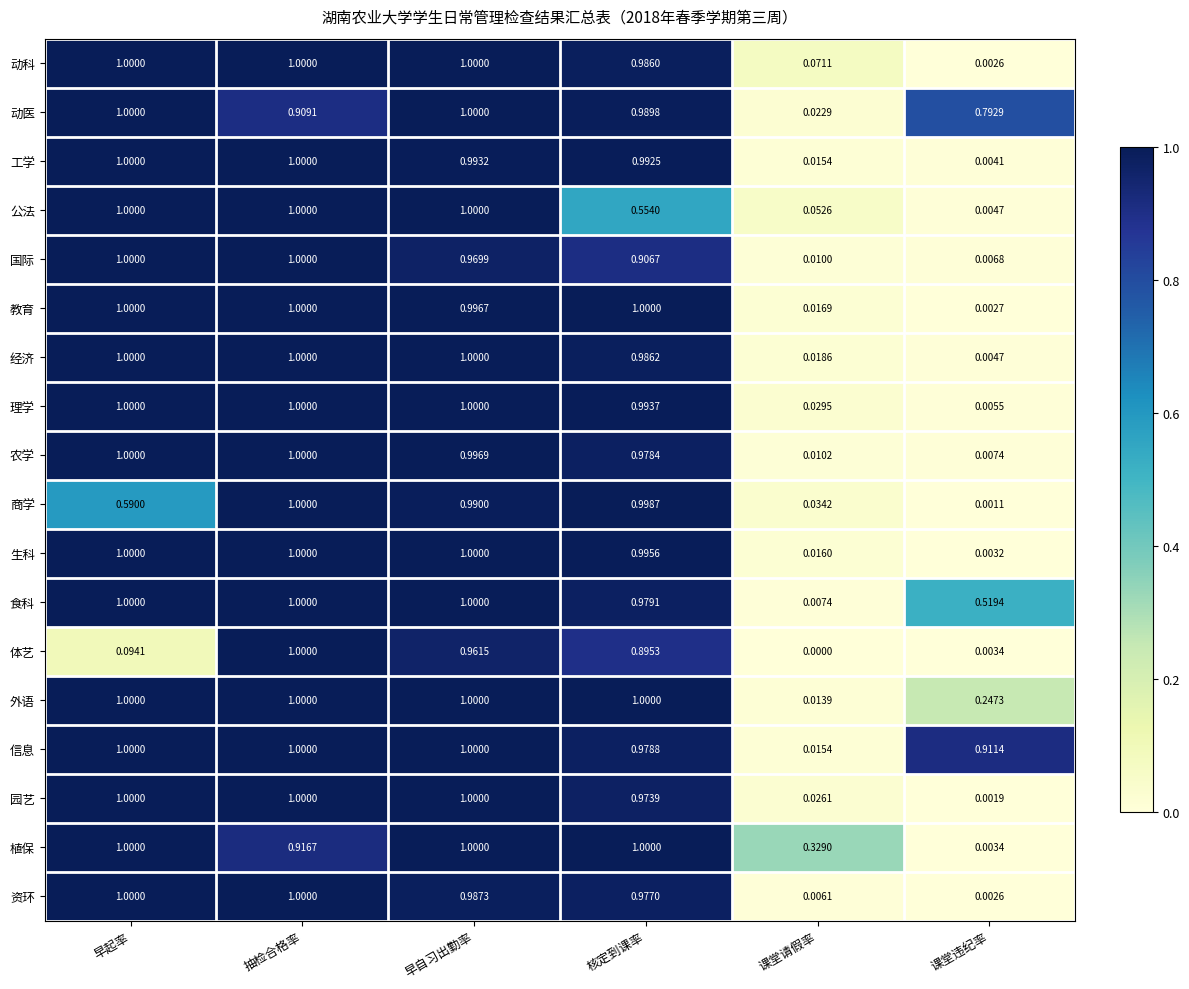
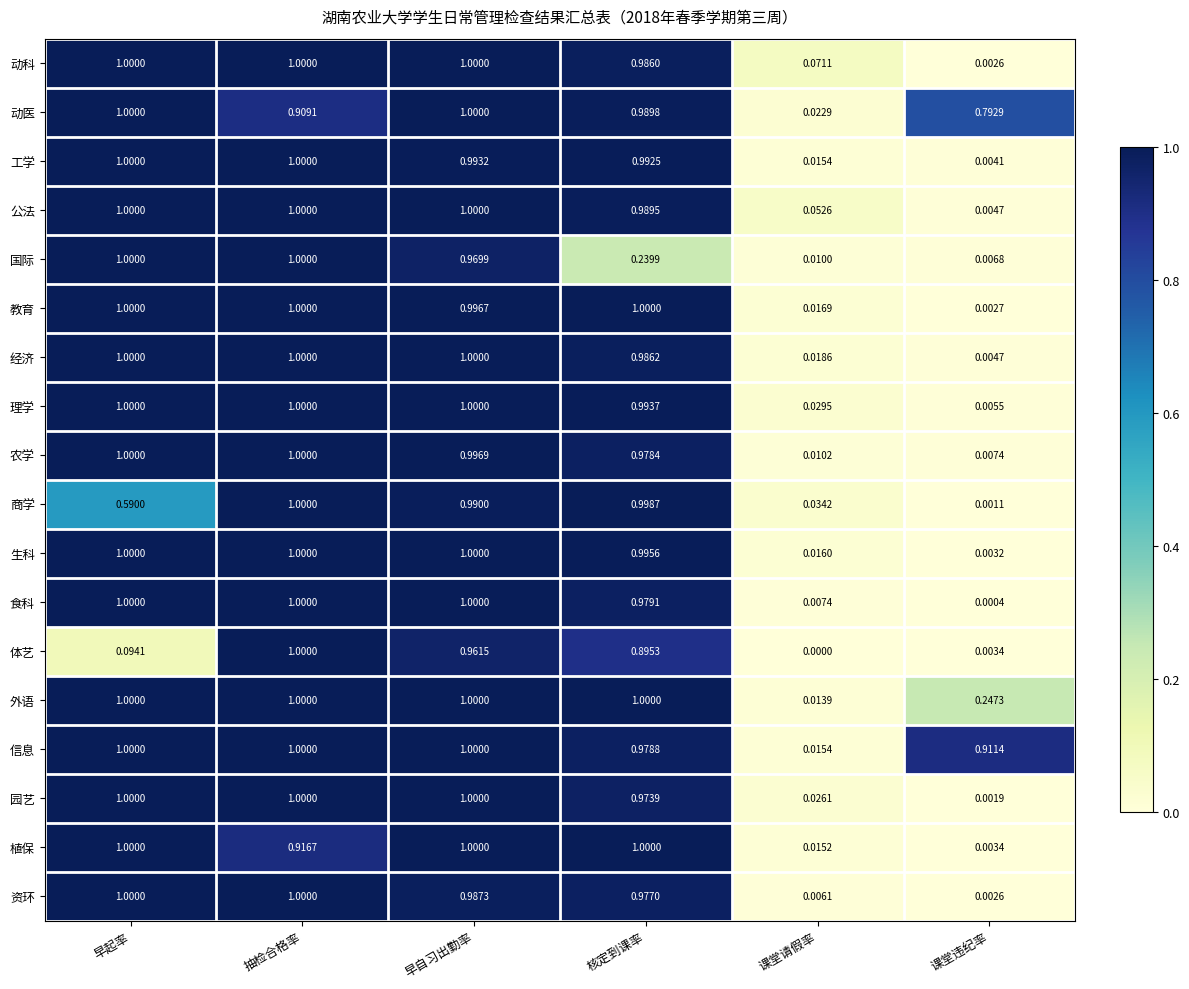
  {
    "动科": {
      "早起率": 1.0000,
      "抽检合格率": 1.0000,
      "早自习出勤率": 1.0000,
      "核定到课率": 0.9860,
      "课堂请假率": 0.0711,
      "课堂违纪率": 0.0026
    },
    "动医": {
      "早起率": 1.0000,
      "抽检合格率": 0.9091,
      "早自习出勤率": 1.0000,
      "核定到课率": 0.9898,
      "课堂请假率": 0.0229,
      "课堂违纪率": 0.7929
    },
    "工学": {
      "早起率": 1.0000,
      "抽检合格率": 1.0000,
      "早自习出勤率": 0.9932,
      "核定到课率": 0.9925,
      "课堂请假率": 0.0154,
      "课堂违纪率": 0.0041
    },
    "公法": {
      "早起率": 1.0000,
      "抽检合格率": 1.0000,
      "早自习出勤率": 1.0000,
-     "核定到课率": 0.5540,
+     "核定到课率": 0.9895,
      "课堂请假率": 0.0526,
      "课堂违纪率": 0.0047
    },
    "国际": {
      "早起率": 1.0000,
      "抽检合格率": 1.0000,
      "早自习出勤率": 0.9699,
-     "核定到课率": 0.9067,
+     "核定到课率": 0.2399,
      "课堂请假率": 0.0100,
      "课堂违纪率": 0.0068
    },
    "教育": {
      "早起率": 1.0000,
      "抽检合格率": 1.0000,
      "早自习出勤率": 0.9967,
      "核定到课率": 1.0000,
      "课堂请假率": 0.0169,
      "课堂违纪率": 0.0027
    },
    "经济": {
      "早起率": 1.0000,
      "抽检合格率": 1.0000,
      "早自习出勤率": 1.0000,
      "核定到课率": 0.9862,
      "课堂请假率": 0.0186,
      "课堂违纪率": 0.0047
    },
    "理学": {
      "早起率": 1.0000,
      "抽检合格率": 1.0000,
      "早自习出勤率": 1.0000,
      "核定到课率": 0.9937,
      "课堂请假率": 0.0295,
      "课堂违纪率": 0.0055
    },
    "农学": {
      "早起率": 1.0000,
      "抽检合格率": 1.0000,
      "早自习出勤率": 0.9969,
      "核定到课率": 0.9784,
      "课堂请假率": 0.0102,
      "课堂违纪率": 0.0074
    },
    "商学": {
      "早起率": 0.5900,
      "抽检合格率": 1.0000,
      "早自习出勤率": 0.9900,
      "核定到课率": 0.9987,
      "课堂请假率": 0.0342,
      "课堂违纪率": 0.0011
    },
    "生科": {
      "早起率": 1.0000,
      "抽检合格率": 1.0000,
      "早自习出勤率": 1.0000,
      "核定到课率": 0.9956,
      "课堂请假率": 0.0160,
      "课堂违纪率": 0.0032
    },
    "食科": {
      "早起率": 1.0000,
      "抽检合格率": 1.0000,
      "早自习出勤率": 1.0000,
      "核定到课率": 0.9791,
      "课堂请假率": 0.0074,
-     "课堂违纪率": 0.5194
+     "课堂违纪率": 0.0004
    },
    "体艺": {
      "早起率": 0.0941,
      "抽检合格率": 1.0000,
      "早自习出勤率": 0.9615,
      "核定到课率": 0.8953,
      "课堂请假率": 0.0000,
      "课堂违纪率": 0.0034
    },
    "外语": {
      "早起率": 1.0000,
      "抽检合格率": 1.0000,
      "早自习出勤率": 1.0000,
      "核定到课率": 1.0000,
      "课堂请假率": 0.0139,
      "课堂违纪率": 0.2473
    },
    "信息": {
      "早起率": 1.0000,
      "抽检合格率": 1.0000,
      "早自习出勤率": 1.0000,
      "核定到课率": 0.9788,
      "课堂请假率": 0.0154,
      "课堂违纪率": 0.9114
    },
    "园艺": {
      "早起率": 1.0000,
      "抽检合格率": 1.0000,
      "早自习出勤率": 1.0000,
      "核定到课率": 0.9739,
      "课堂请假率": 0.0261,
      "课堂违纪率": 0.0019
    },
    "植保": {
      "早起率": 1.0000,
      "抽检合格率": 0.9167,
      "早自习出勤率": 1.0000,
      "核定到课率": 1.0000,
-     "课堂请假率": 0.3290,
+     "课堂请假率": 0.0152,
      "课堂违纪率": 0.0034
    },
    "资环": {
      "早起率": 1.0000,
      "抽检合格率": 1.0000,
      "早自习出勤率": 0.9873,
      "核定到课率": 0.9770,
      "课堂请假率": 0.0061,
      "课堂违纪率": 0.0026
    }
  }
